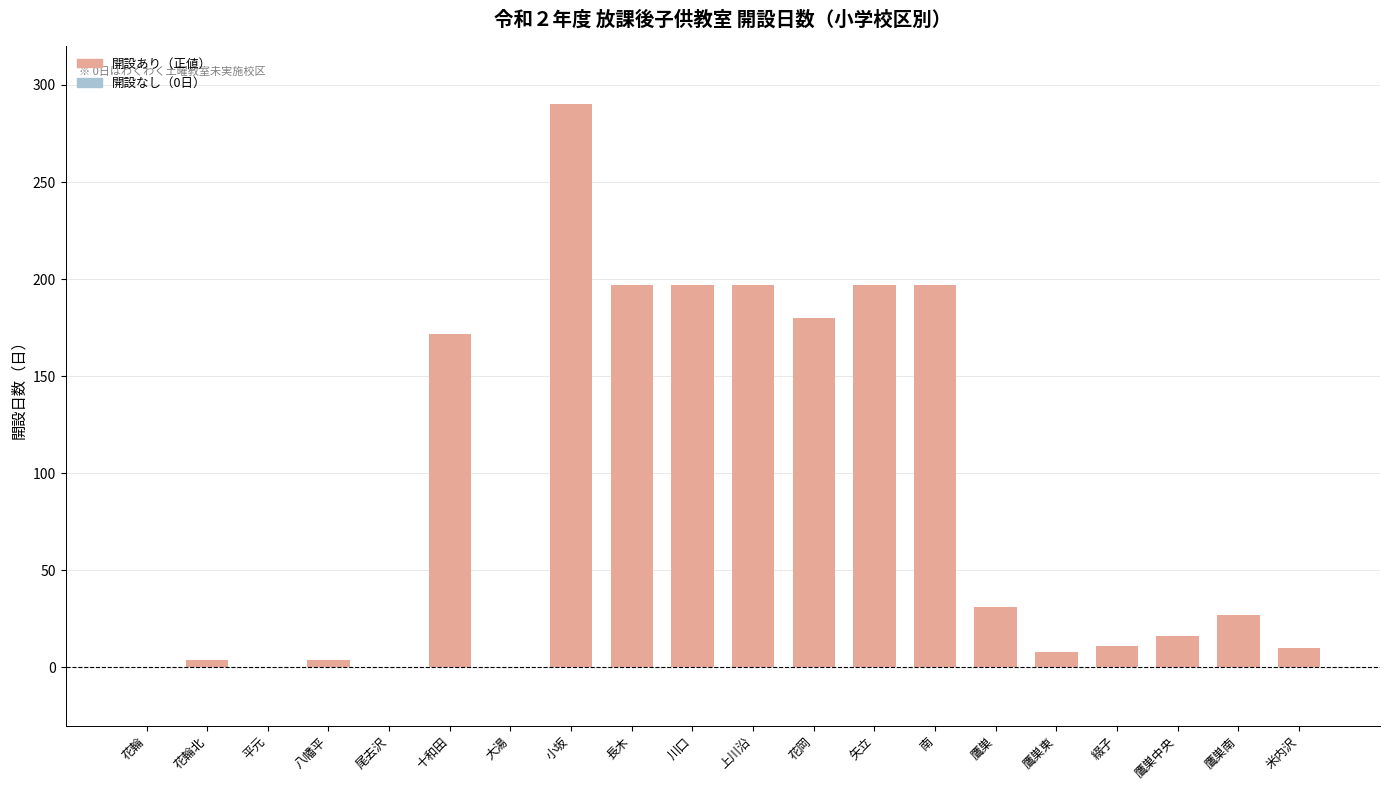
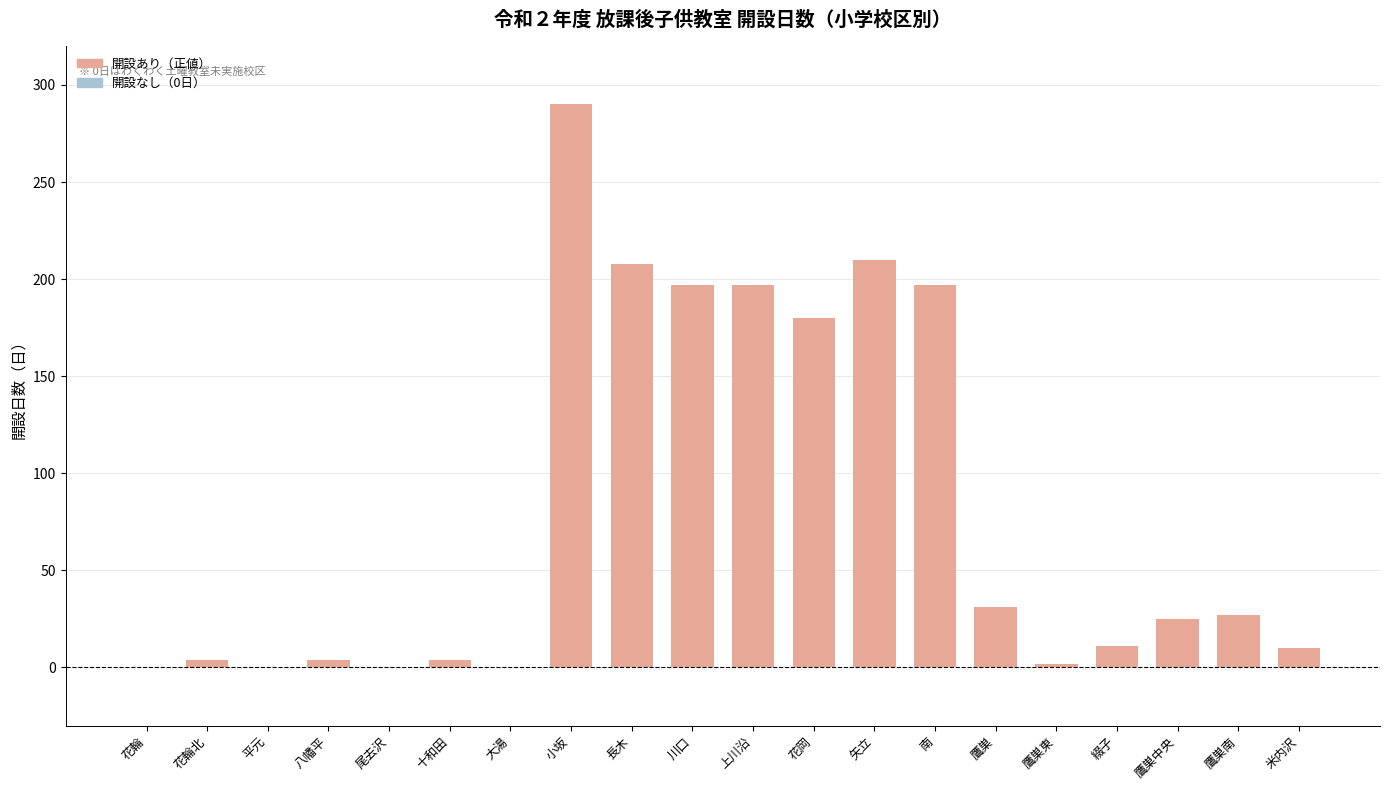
  {
    "花輪": 0,
    "花輪北": 4,
    "平元": 0,
    "八幡平": 4,
    "尾去沢": 0,
-   "十和田": 172,
+   "十和田": 4,
    "大湯": 0,
    "小坂": 290,
-   "長木": 197,
+   "長木": 208,
    "川口": 197,
    "上川沿": 197,
    "花岡": 180,
-   "矢立": 197,
+   "矢立": 210,
    "南": 197,
    "鷹巣": 31,
-   "鷹巣東": 8,
+   "鷹巣東": 2,
    "綴子": 11,
-   "鷹巣中央": 16,
+   "鷹巣中央": 25,
    "鷹巣南": 27,
    "米内沢": 10
  }
